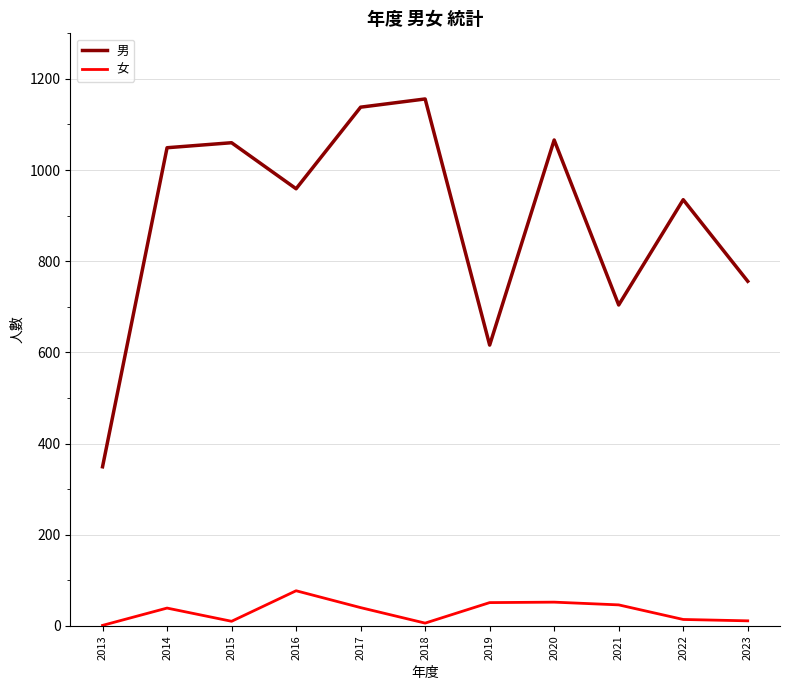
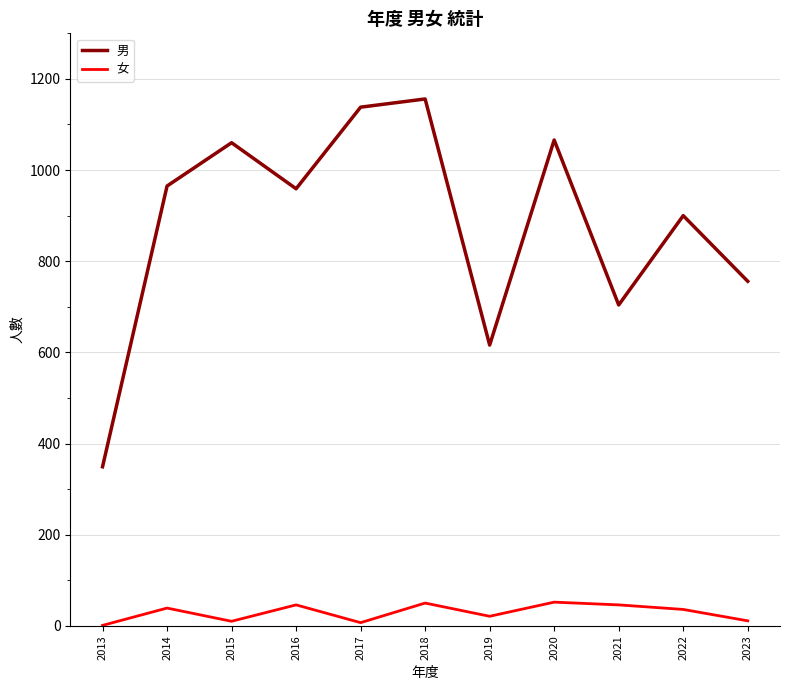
  {
    "男": {
      "2013": 350,
-     "2014": 1050,
+     "2014": 970,
      "2015": 1060,
      "2016": 960,
      "2017": 1140,
      "2018": 1160,
      "2019": 620,
      "2020": 1070,
      "2021": 700,
-     "2022": 940,
+     "2022": 900,
      "2023": 760
    },
    "女": {
      "2013": 0,
      "2014": 40,
      "2015": 10,
-     "2016": 80,
-     "2017": 40,
-     "2018": 10,
-     "2019": 50,
+     "2016": 50,
+     "2017": 10,
+     "2018": 50,
+     "2019": 20,
      "2020": 50,
      "2021": 50,
-     "2022": 10,
+     "2022": 40,
      "2023": 10
    }
  }
